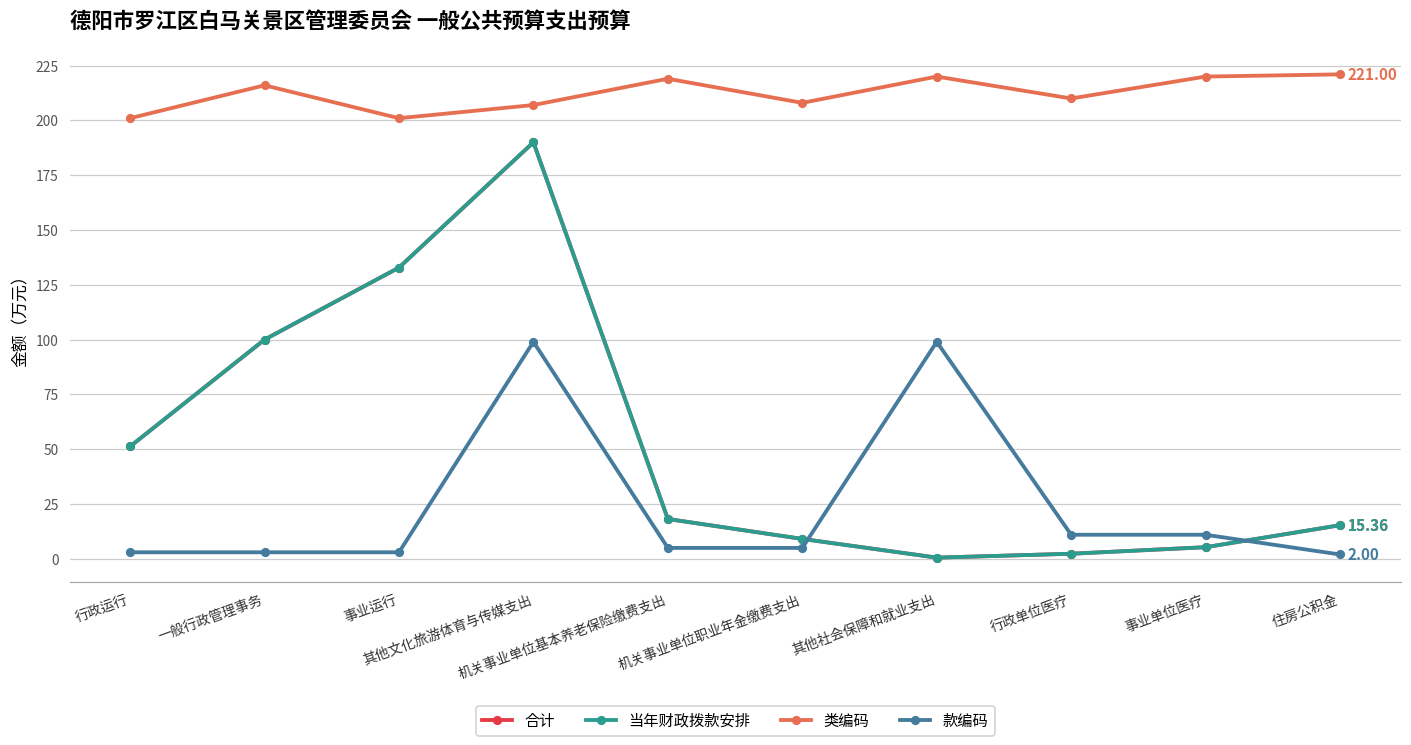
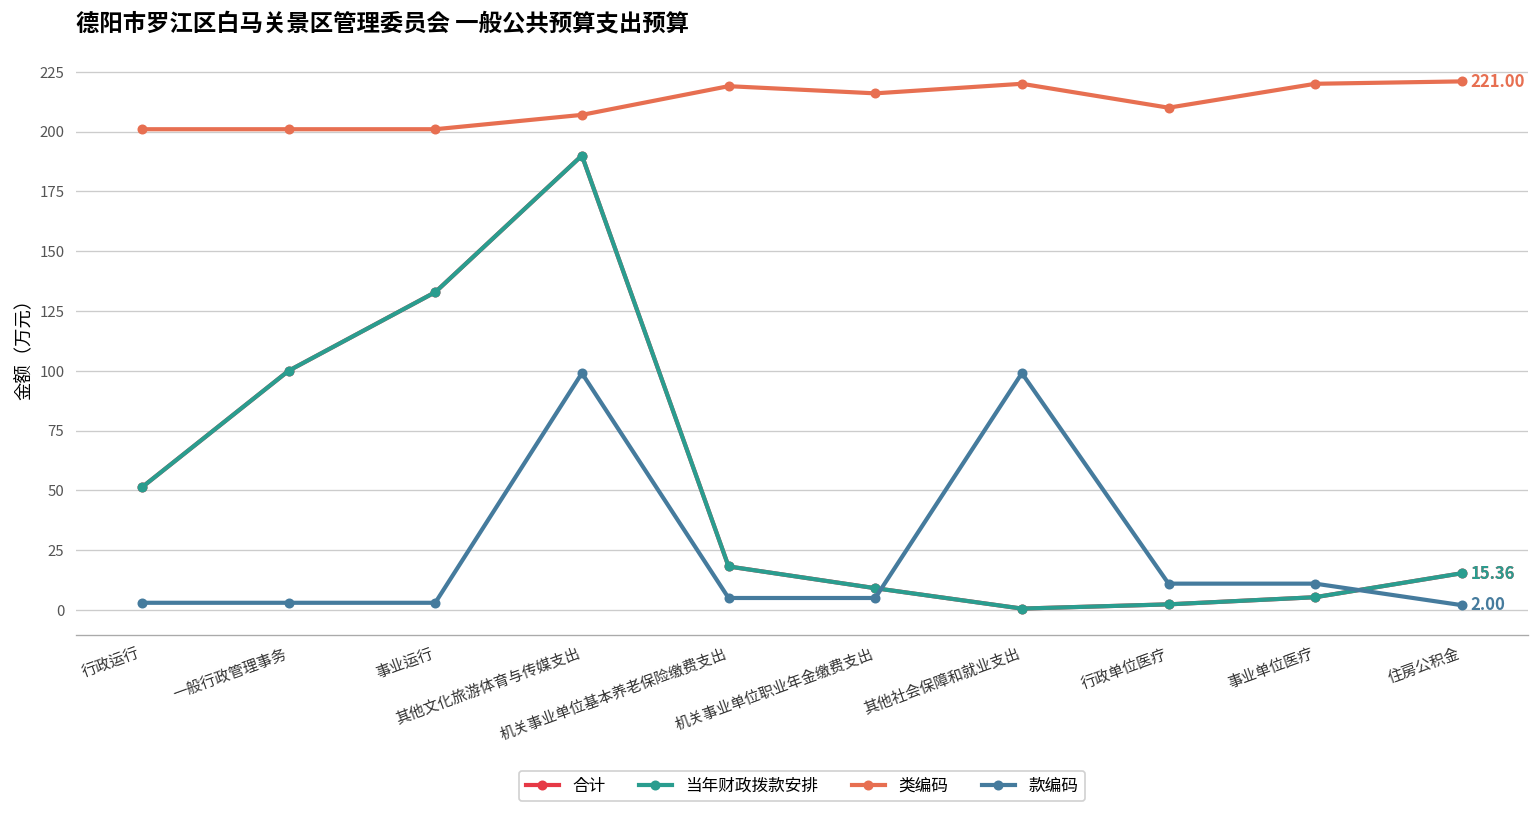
  {
    "类编码": {
      "行政运行": 201,
-     "一般行政管理事务": 216,
+     "一般行政管理事务": 201,
      "事业运行": 201,
      "其他文化旅游体育与传媒支出": 207,
      "机关事业单位基本养老保险缴费支出": 219,
-     "机关事业单位职业年金缴费支出": 208,
+     "机关事业单位职业年金缴费支出": 216,
      "其他社会保障和就业支出": 220,
      "行政单位医疗": 210,
      "事业单位医疗": 220
    }
  }
